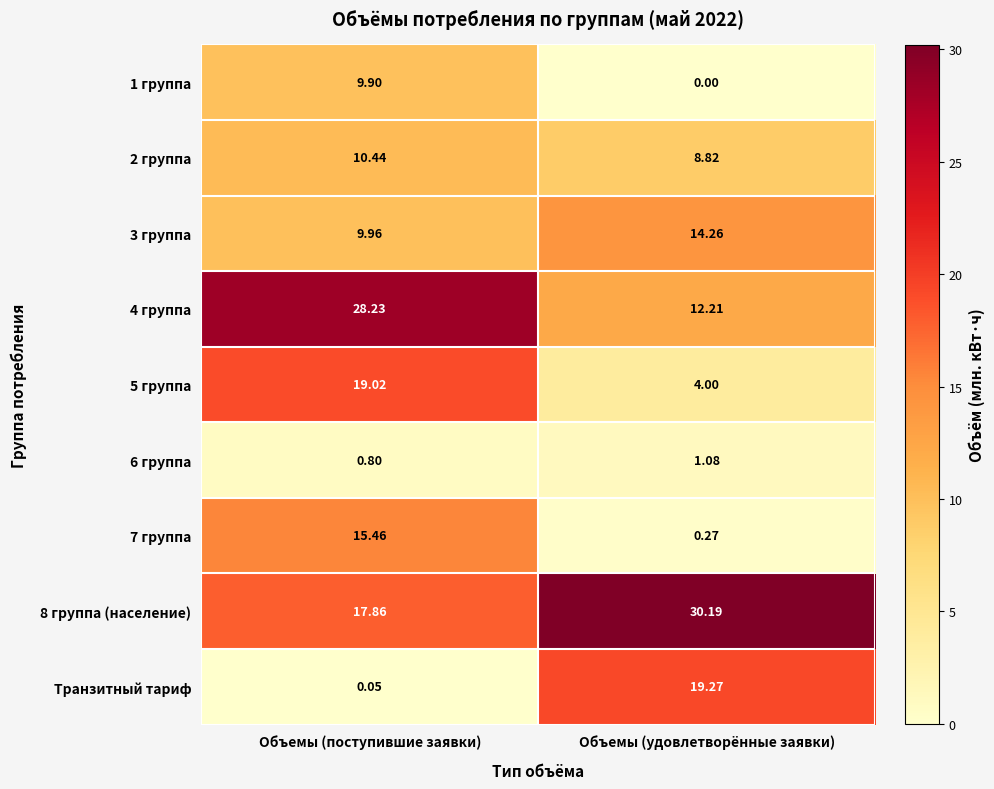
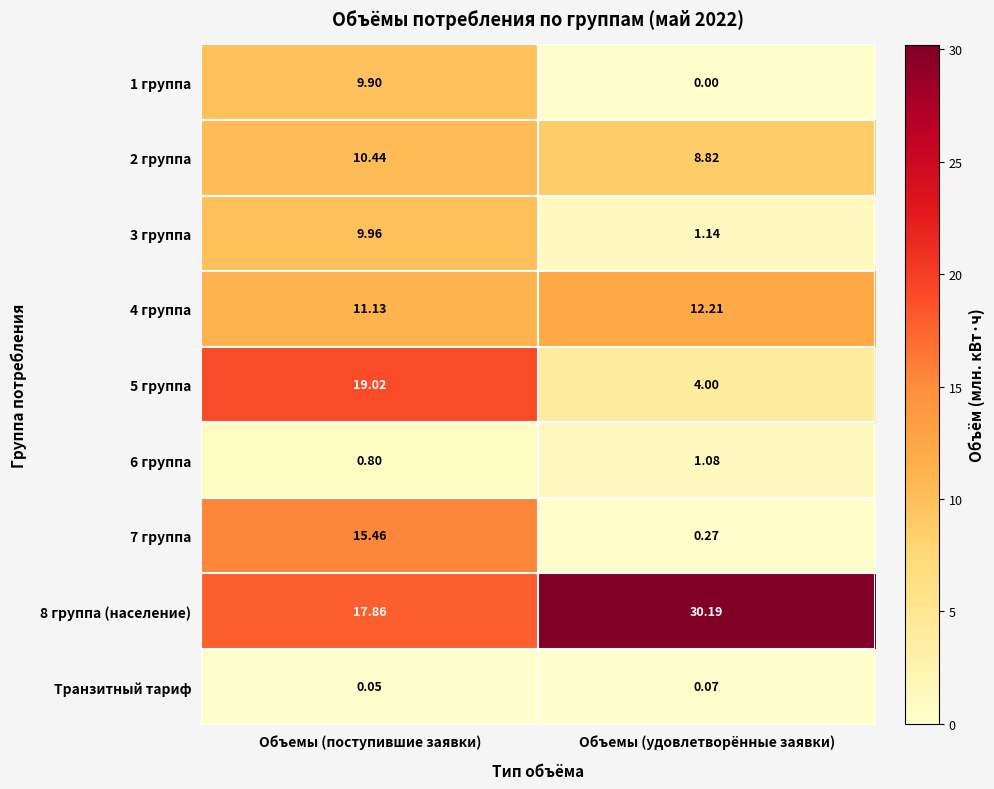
  {
    "1 группа": {
      "Объемы (поступившие заявки)": 9.90,
      "Объемы (удовлетворённые заявки)": 0.00
    },
    "2 группа": {
      "Объемы (поступившие заявки)": 10.44,
      "Объемы (удовлетворённые заявки)": 8.82
    },
    "3 группа": {
      "Объемы (поступившие заявки)": 9.96,
-     "Объемы (удовлетворённые заявки)": 14.26
+     "Объемы (удовлетворённые заявки)": 1.14
    },
    "4 группа": {
-     "Объемы (поступившие заявки)": 28.23,
+     "Объемы (поступившие заявки)": 11.13,
      "Объемы (удовлетворённые заявки)": 12.21
    },
    "5 группа": {
      "Объемы (поступившие заявки)": 19.02,
      "Объемы (удовлетворённые заявки)": 4.00
    },
    "6 группа": {
      "Объемы (поступившие заявки)": 0.80,
      "Объемы (удовлетворённые заявки)": 1.08
    },
    "7 группа": {
      "Объемы (поступившие заявки)": 15.46,
      "Объемы (удовлетворённые заявки)": 0.27
    },
    "8 группа (население)": {
      "Объемы (поступившие заявки)": 17.86,
      "Объемы (удовлетворённые заявки)": 30.19
    },
    "Транзитный тариф": {
      "Объемы (поступившие заявки)": 0.05,
-     "Объемы (удовлетворённые заявки)": 19.27
+     "Объемы (удовлетворённые заявки)": 0.07
    }
  }
